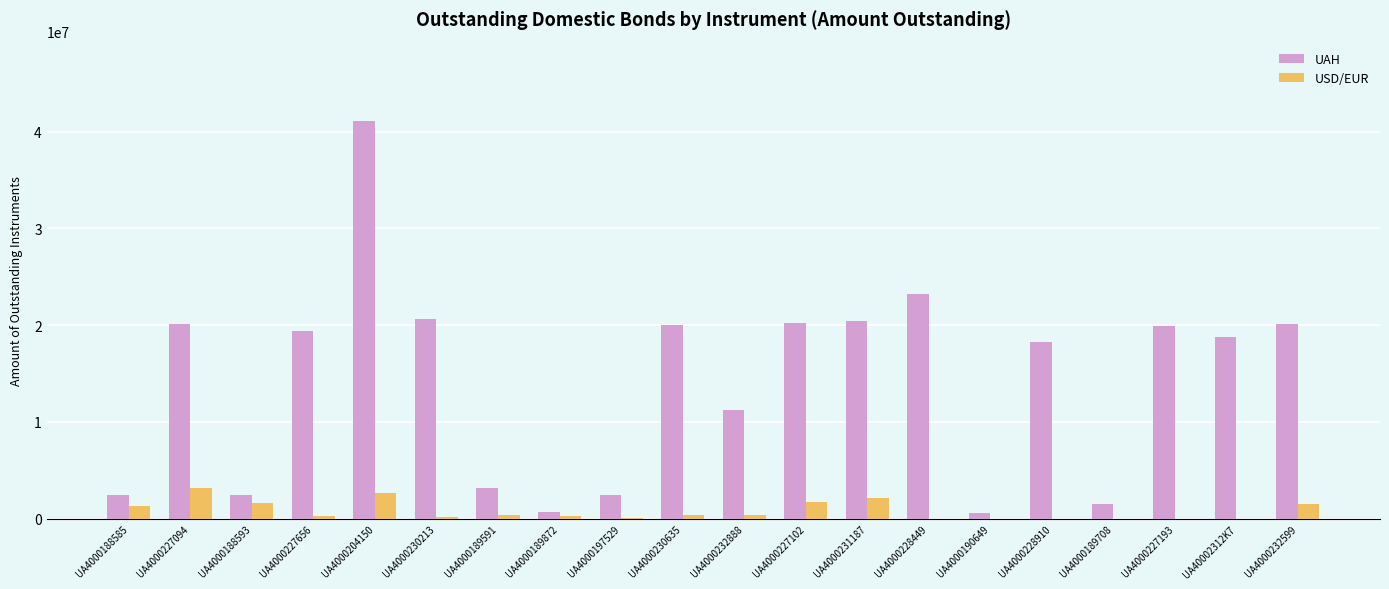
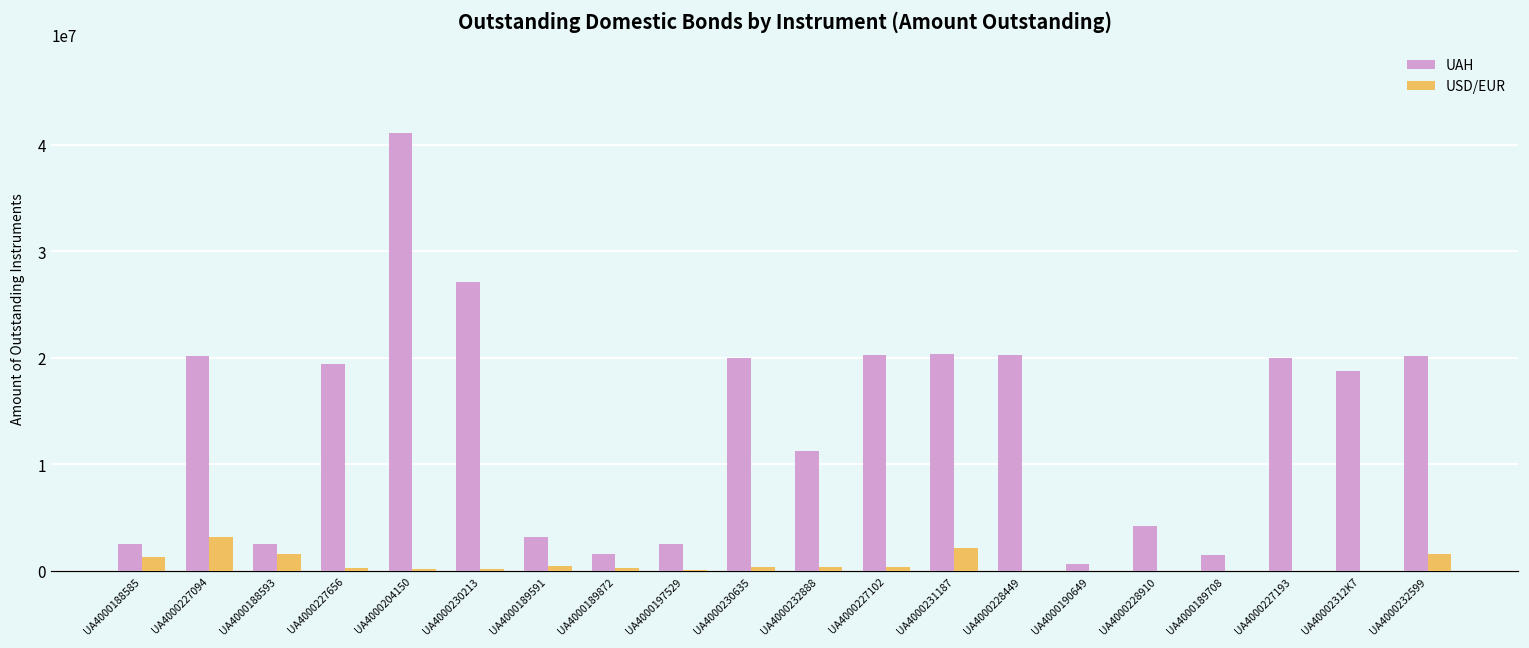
  {
    "UAH": {
      "UA4000188585": 3000000,
      "UA4000227094": 20000000,
      "UA4000188593": 3000000,
      "UA4000227656": 19000000,
      "UA4000204150": 41000000,
-     "UA4000230213": 21000000,
+     "UA4000230213": 27000000,
      "UA4000189591": 3000000,
-     "UA4000189872": 1000000,
+     "UA4000189872": 2000000,
      "UA4000197529": 3000000,
      "UA4000230635": 20000000,
      "UA4000232888": 11000000,
      "UA4000227102": 20000000,
      "UA4000231187": 20000000,
-     "UA4000228449": 23000000,
+     "UA4000228449": 20000000,
      "UA4000190649": 1000000,
-     "UA4000228910": 18000000,
+     "UA4000228910": 4000000,
      "UA4000189708": 2000000,
      "UA4000227193": 20000000,
      "UA40002312K7": 19000000,
      "UA4000232599": 20000000
    },
    "USD/EUR": {
      "UA4000188585": 1000000,
      "UA4000227094": 3000000,
      "UA4000188593": 2000000,
      "UA4000227656": 0,
-     "UA4000204150": 3000000,
+     "UA4000204150": 0,
      "UA4000189591": 0,
      "UA4000189872": 0,
      "UA4000230635": 0,
      "UA4000232888": 0,
-     "UA4000227102": 2000000,
+     "UA4000227102": 0,
      "UA4000231187": 2000000,
      "UA4000228449": 0,
      "UA4000190649": 0,
      "UA4000228910": 0,
      "UA4000189708": 0,
      "UA4000227193": 0,
      "UA40002312K7": 0,
      "UA4000232599": 2000000
    }
  }
